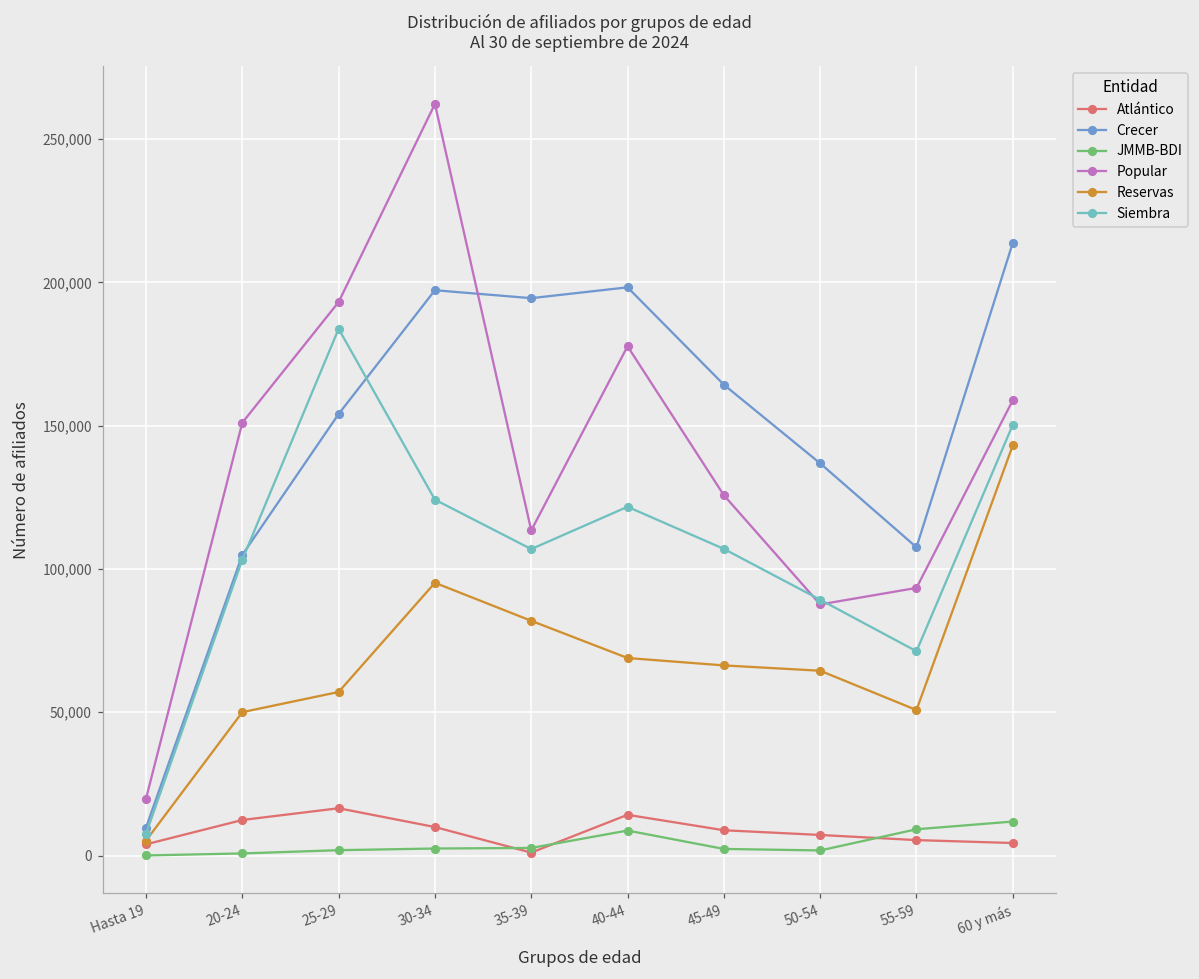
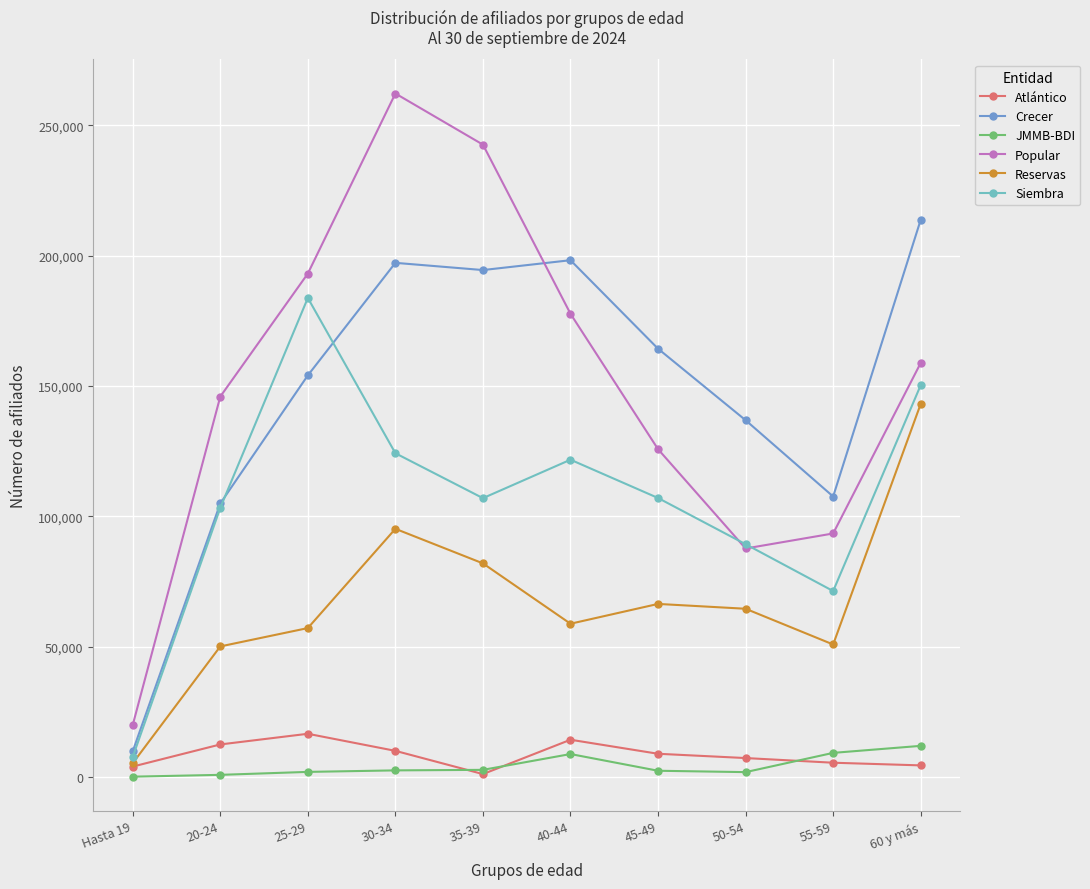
  {
    "Atlántico": {
      "Hasta 19": "4,000",
      "20-24": "12,000",
      "25-29": "17,000",
      "30-34": "10,000",
      "35-39": "1,000",
      "40-44": "14,000",
      "45-49": "9,000",
      "50-54": "7,000",
      "55-59": "5,000",
      "60 y más": "4,000"
    },
    "JMMB-BDI": {
      "Hasta 19": "0",
      "20-24": "1,000",
      "25-29": "2,000",
      "30-34": "2,000",
      "35-39": "3,000",
      "40-44": "9,000",
      "45-49": "2,000",
      "50-54": "2,000",
      "55-59": "9,000",
      "60 y más": "12,000"
    },
    "Popular": {
      "Hasta 19": "20,000",
-     "20-24": "151,000",
+     "20-24": "146,000",
      "25-29": "193,000",
      "30-34": "262,000",
-     "35-39": "113,000",
+     "35-39": "243,000",
      "40-44": "178,000",
      "45-49": "126,000",
      "50-54": "88,000",
      "55-59": "93,000",
      "60 y más": "159,000"
    },
    "Reservas": {
      "Hasta 19": "5,000",
      "20-24": "50,000",
      "25-29": "57,000",
      "30-34": "95,000",
      "35-39": "82,000",
-     "40-44": "69,000",
+     "40-44": "59,000",
      "45-49": "66,000",
      "50-54": "64,000",
      "55-59": "51,000",
      "60 y más": "143,000"
    }
  }
